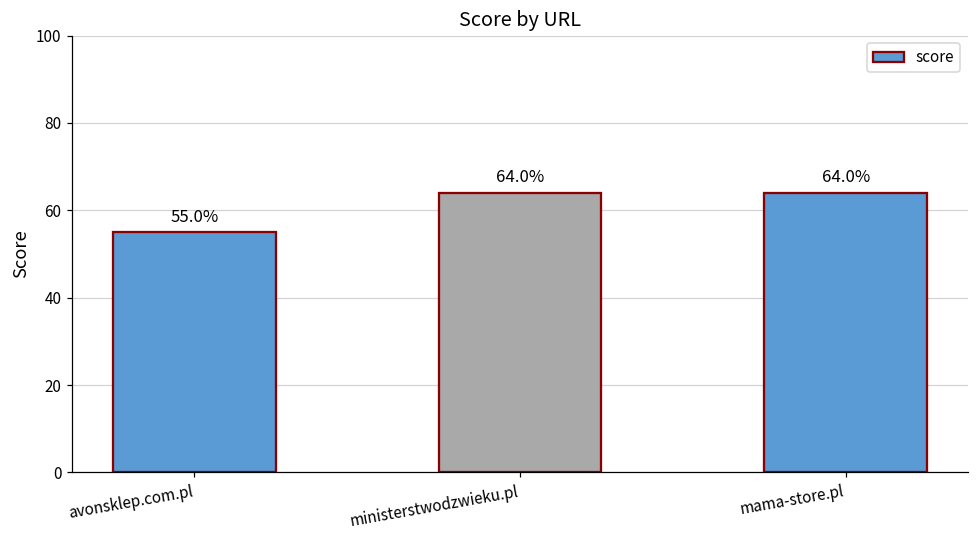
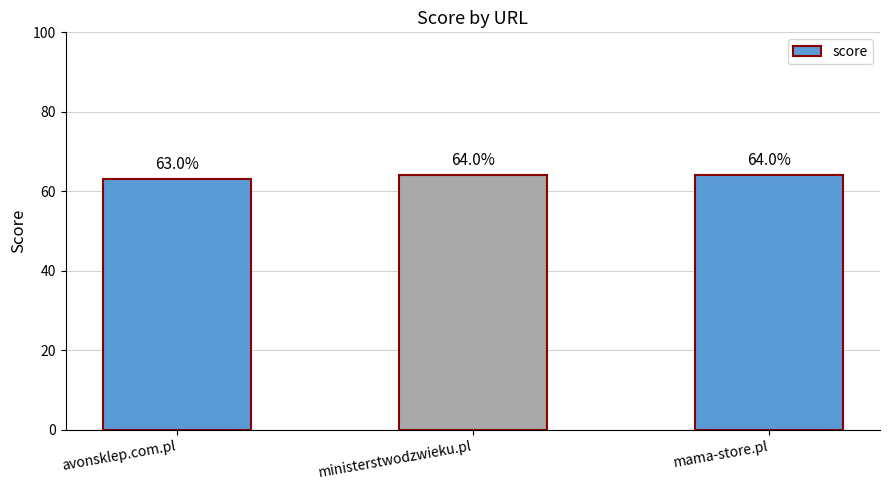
  {
-   "avonsklep.com.pl": "55.0%",
+   "avonsklep.com.pl": "63.0%",
    "ministerstwodzwieku.pl": "64.0%",
    "mama-store.pl": "64.0%"
  }
